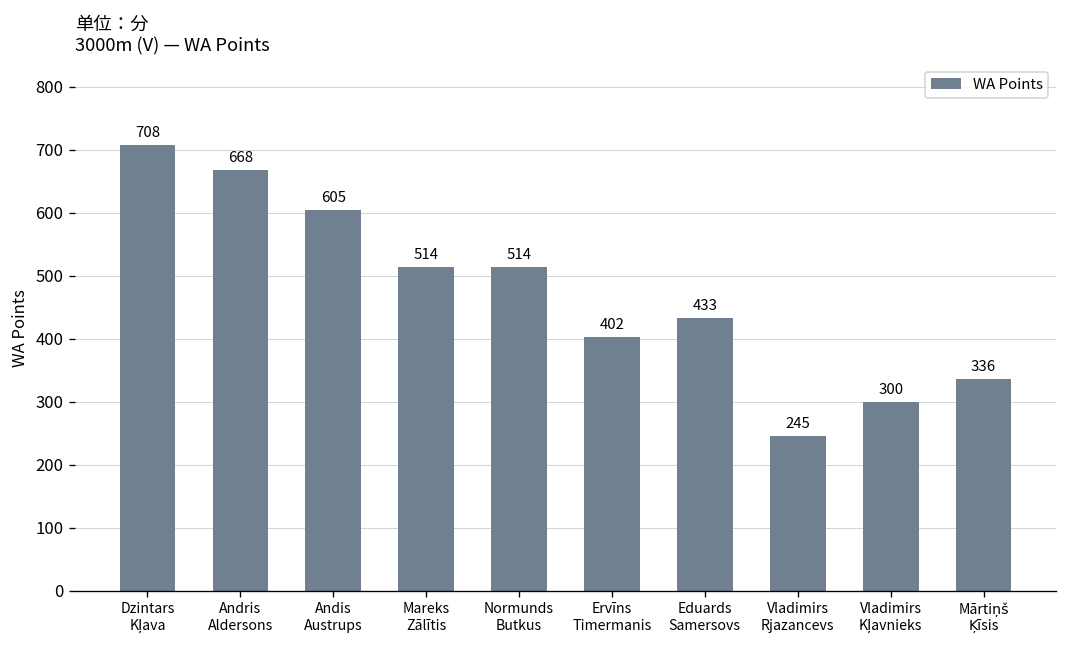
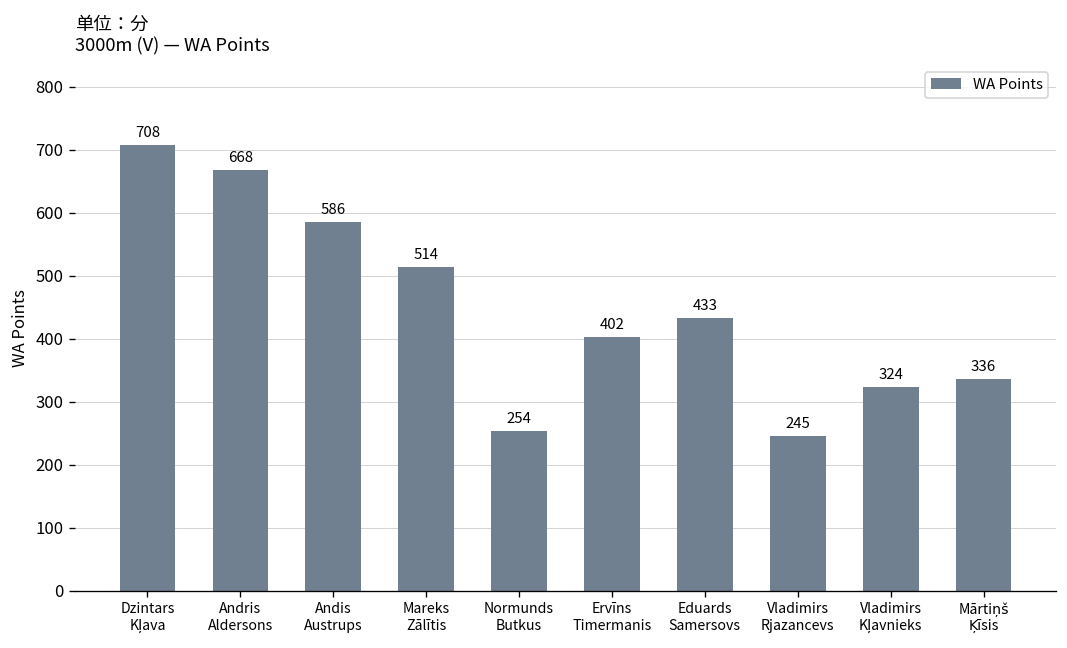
  {
    "Dzintars Kļava": 708,
    "Andris Aldersons": 668,
-   "Andis Austrups": 605,
+   "Andis Austrups": 586,
    "Mareks Zālītis": 514,
-   "Normunds Butkus": 514,
+   "Normunds Butkus": 254,
    "Ervīns Timermanis": 402,
    "Eduards Samersovs": 433,
    "Vladimirs Rjazancevs": 245,
-   "Vladimirs Kļavnieks": 300,
+   "Vladimirs Kļavnieks": 324,
    "Mārtiņš Ķīsis": 336
  }
